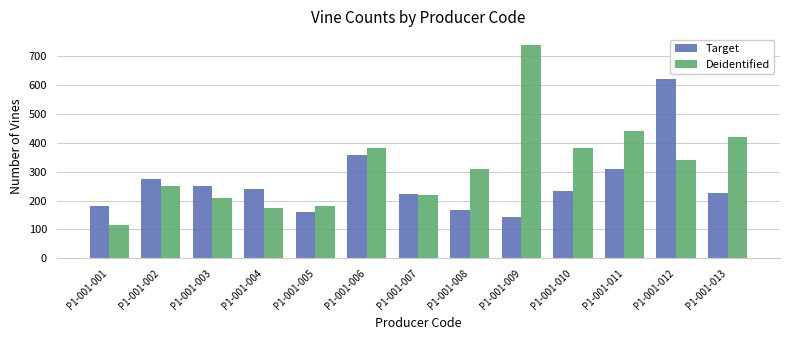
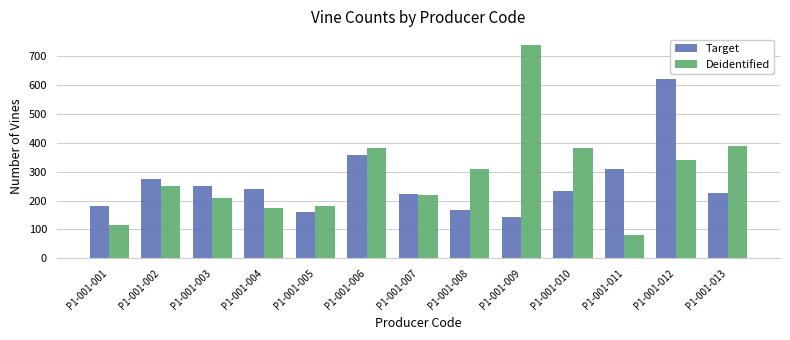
  {
    "Target": {
      "P1-001-001": 180,
      "P1-001-002": 280,
      "P1-001-003": 250,
      "P1-001-004": 240,
      "P1-001-005": 160,
      "P1-001-006": 360,
      "P1-001-007": 220,
      "P1-001-008": 170,
      "P1-001-009": 140,
      "P1-001-010": 240,
      "P1-001-011": 310,
      "P1-001-012": 620,
      "P1-001-013": 230
    },
    "Deidentified": {
      "P1-001-001": 120,
      "P1-001-002": 250,
      "P1-001-003": 210,
      "P1-001-004": 180,
      "P1-001-005": 180,
      "P1-001-006": 380,
      "P1-001-007": 220,
      "P1-001-008": 310,
      "P1-001-009": 740,
      "P1-001-010": 380,
-     "P1-001-011": 440,
+     "P1-001-011": 80,
      "P1-001-012": 340,
-     "P1-001-013": 420
+     "P1-001-013": 390
    }
  }
